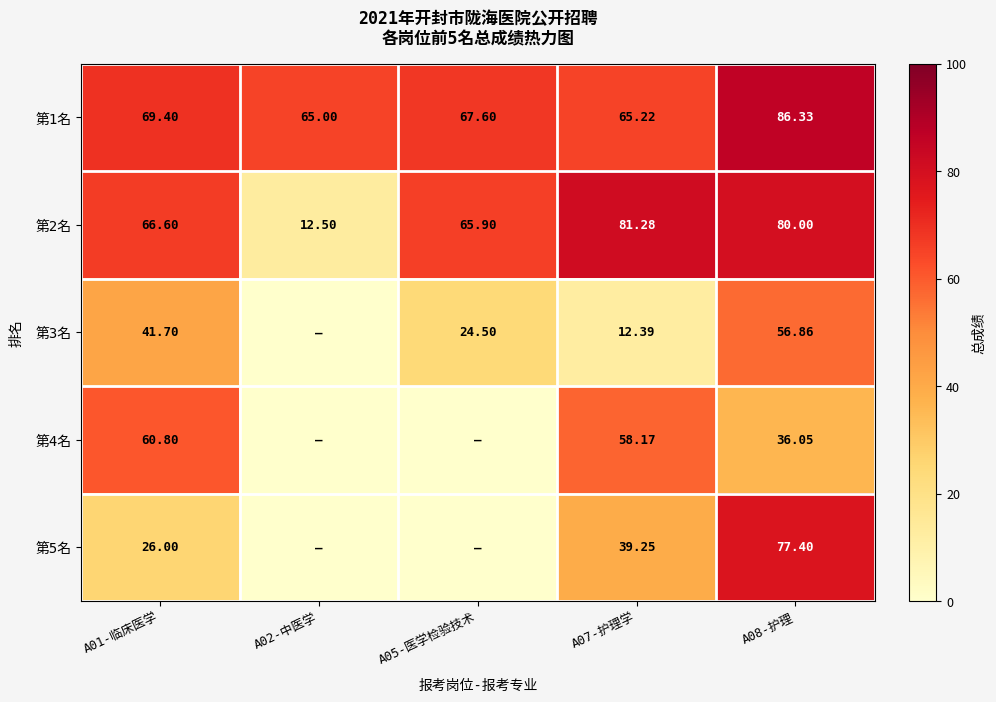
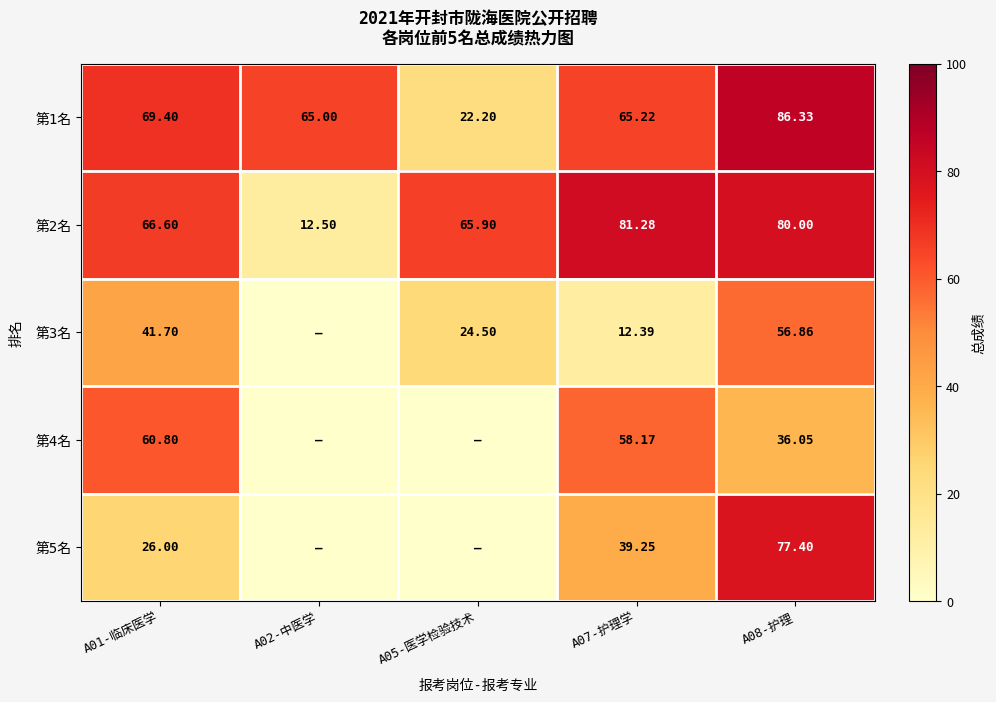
  {
    "第1名": {
      "A01-临床医学": 69.40,
      "A02-中医学": 65.00,
-     "A05-医学检验技术": 67.60,
+     "A05-医学检验技术": 22.20,
      "A07-护理学": 65.22,
      "A08-护理": 86.33
    },
    "第2名": {
      "A01-临床医学": 66.60,
      "A02-中医学": 12.50,
      "A05-医学检验技术": 65.90,
      "A07-护理学": 81.28,
      "A08-护理": 80.00
    },
    "第3名": {
      "A01-临床医学": 41.70,
      "A05-医学检验技术": 24.50,
      "A07-护理学": 12.39,
      "A08-护理": 56.86
    },
    "第4名": {
      "A01-临床医学": 60.80,
      "A07-护理学": 58.17,
      "A08-护理": 36.05
    },
    "第5名": {
      "A01-临床医学": 26.00,
      "A07-护理学": 39.25,
      "A08-护理": 77.40
    }
  }
